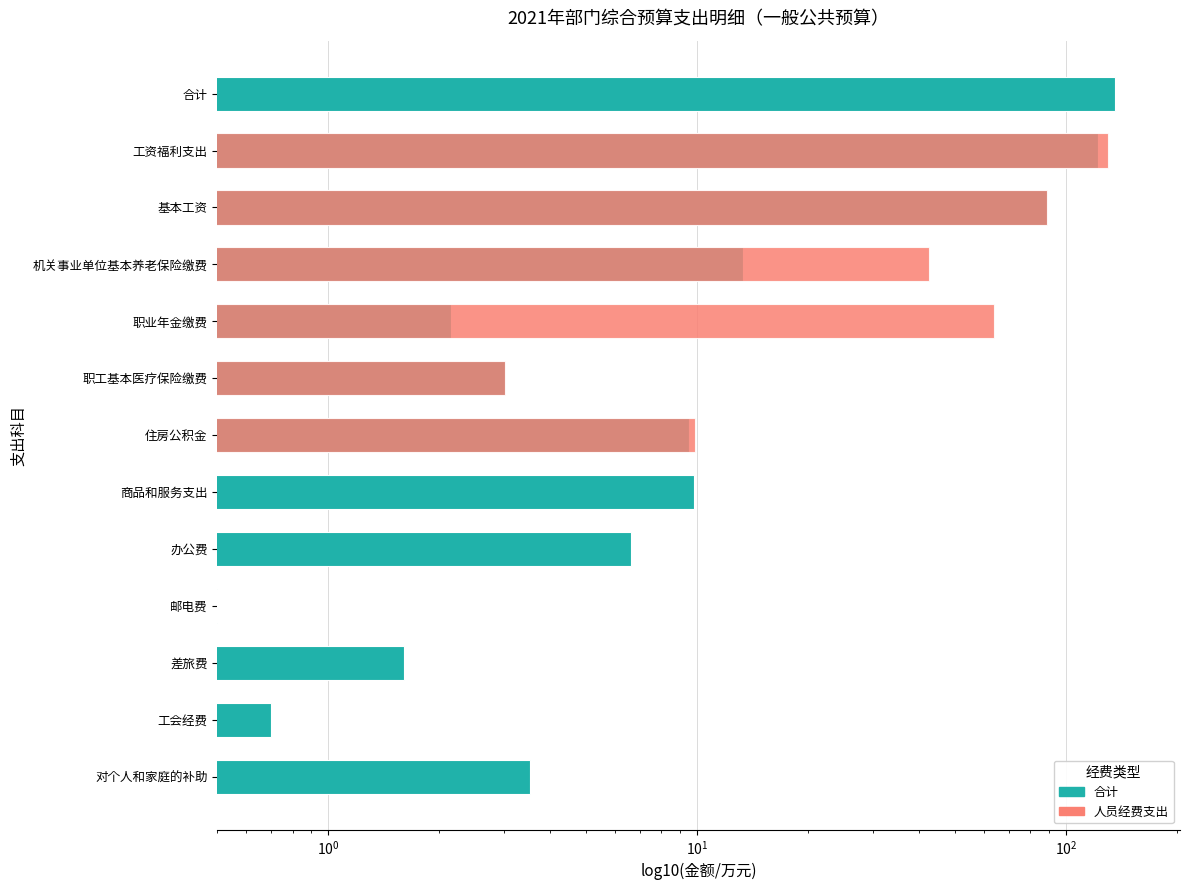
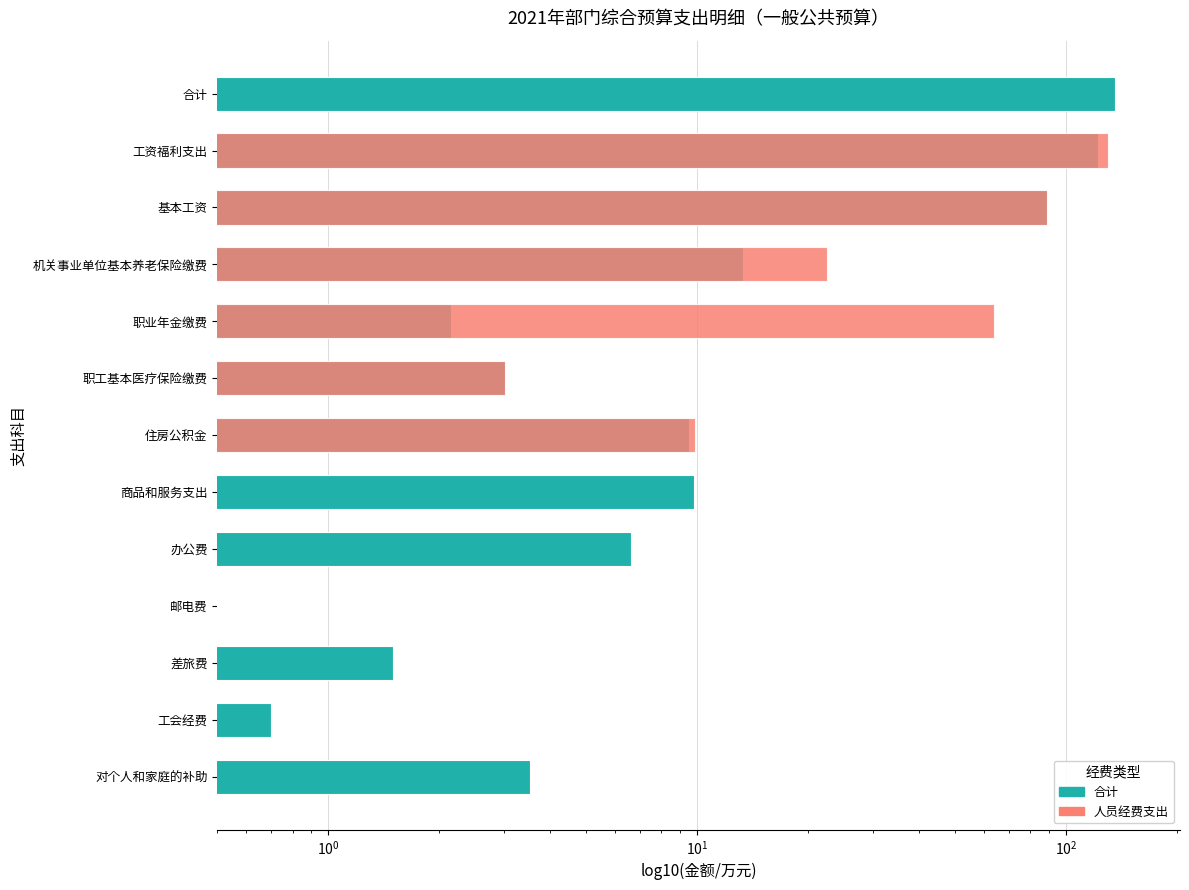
  {
    "合计": {
      "合计": 136,
      "基本工资": 89,
      "职工基本医疗保险缴费": 3.0,
      "商品和服务支出": 9.8,
      "办公费": 6.6,
      "邮电费": 0.5,
-     "差旅费": 1.6,
+     "差旅费": 1.5,
      "工会经费": 0.7,
      "对个人和家庭的补助": 3.5
    },
    "人员经费支出": {
      "工资福利支出": 130,
      "基本工资": 89,
-     "机关事业单位基本养老保险缴费": 43,
+     "机关事业单位基本养老保险缴费": 22,
      "职业年金缴费": 64,
      "职工基本医疗保险缴费": 3,
      "住房公积金": 10
    }
  }
